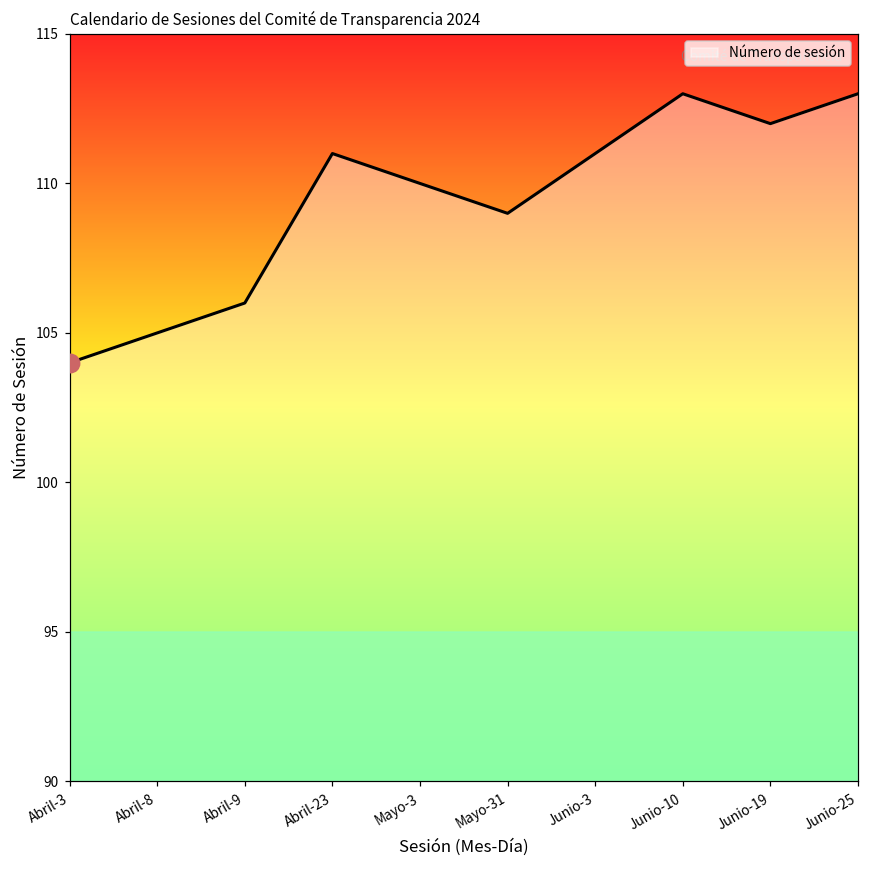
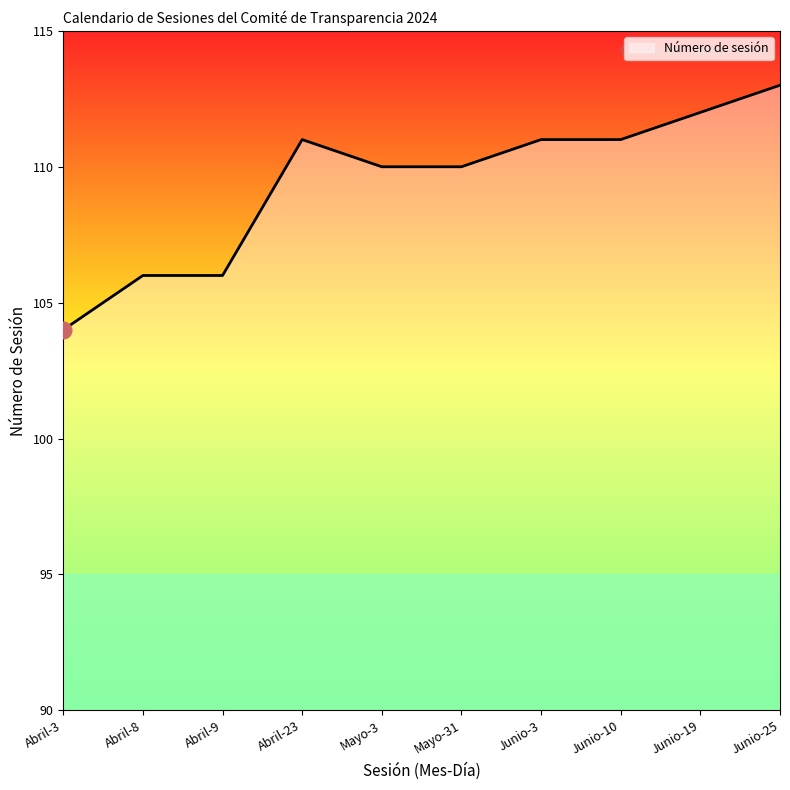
  {
    "Número de sesión": {
-     "Abril-8": 105,
+     "Abril-8": 106,
      "Abril-9": 106,
      "Abril-23": 111,
      "Mayo-3": 110,
-     "Mayo-31": 109,
+     "Mayo-31": 110,
      "Junio-3": 111,
-     "Junio-10": 113,
+     "Junio-10": 111,
      "Junio-19": 112,
      "Junio-25": 113
    }
  }
